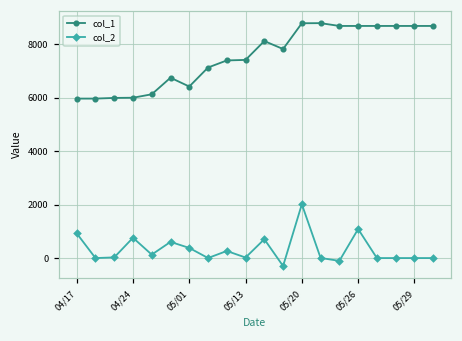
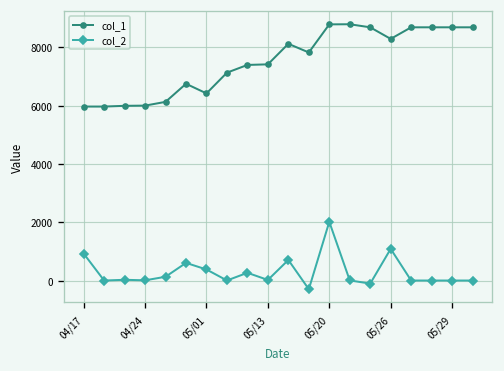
  {
    "col_1": {
      "04/17": 6000,
      "04/24": 6000,
      "05/01": 6400,
      "05/13": 7400,
      "05/20": 8800,
-     "05/26": 8700,
+     "05/26": 8300,
      "05/29": 8700
    },
    "col_2": {
      "04/17": 900,
-     "04/24": 800,
+     "04/24": 0,
      "05/01": 400,
      "05/13": 0,
      "05/20": 2000,
      "05/26": 1100,
      "05/29": 0
    }
  }
